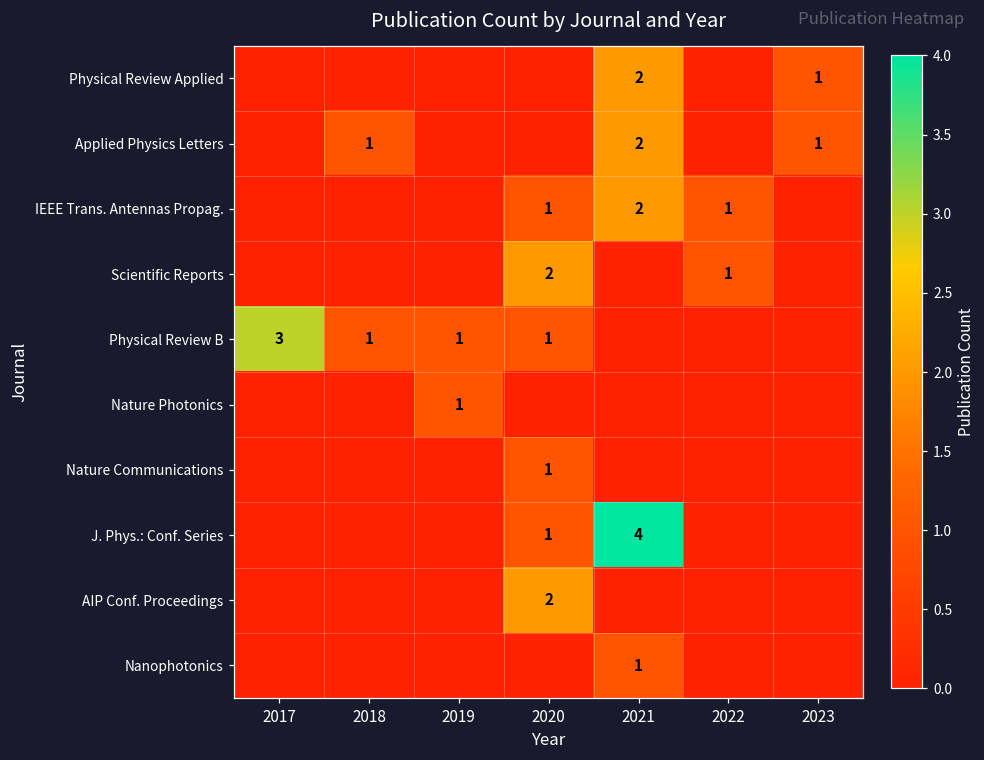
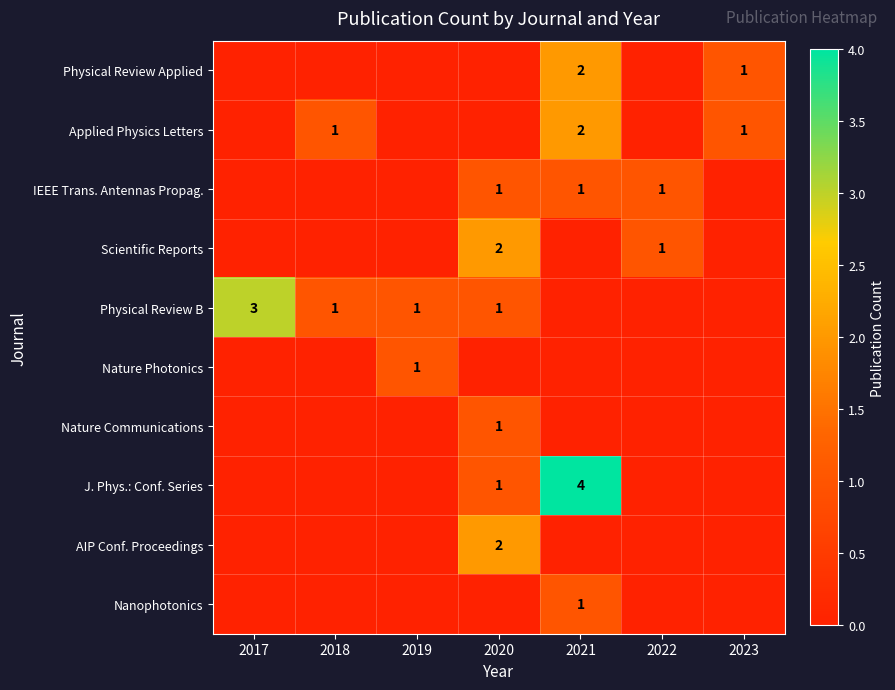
  {
    "Physical Review Applied": {
      "2021": 2,
      "2023": 1
    },
    "Applied Physics Letters": {
      "2018": 1,
      "2021": 2,
      "2023": 1
    },
    "IEEE Trans. Antennas Propag.": {
      "2020": 1,
-     "2021": 2,
+     "2021": 1,
      "2022": 1
    },
    "Scientific Reports": {
      "2020": 2,
      "2022": 1
    },
    "Physical Review B": {
      "2017": 3,
      "2018": 1,
      "2019": 1,
      "2020": 1
    },
    "Nature Photonics": {
      "2019": 1
    },
    "Nature Communications": {
      "2020": 1
    },
    "J. Phys.: Conf. Series": {
      "2020": 1,
      "2021": 4
    },
    "AIP Conf. Proceedings": {
      "2020": 2
    },
    "Nanophotonics": {
      "2021": 1
    }
  }
